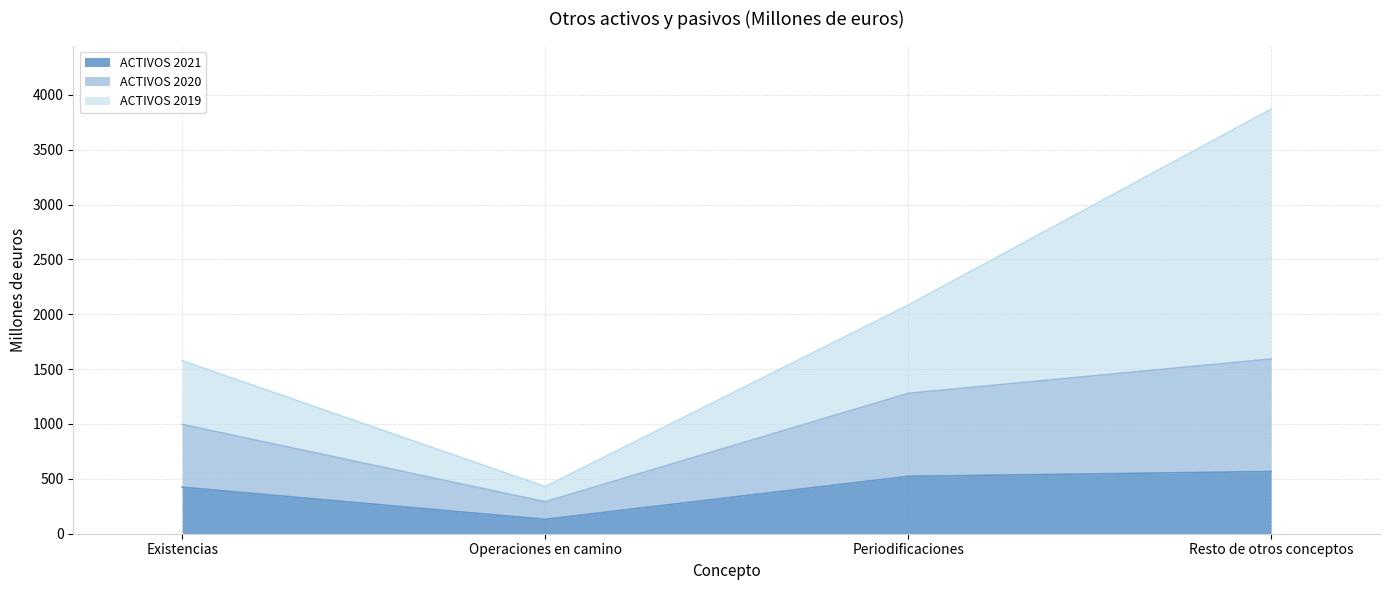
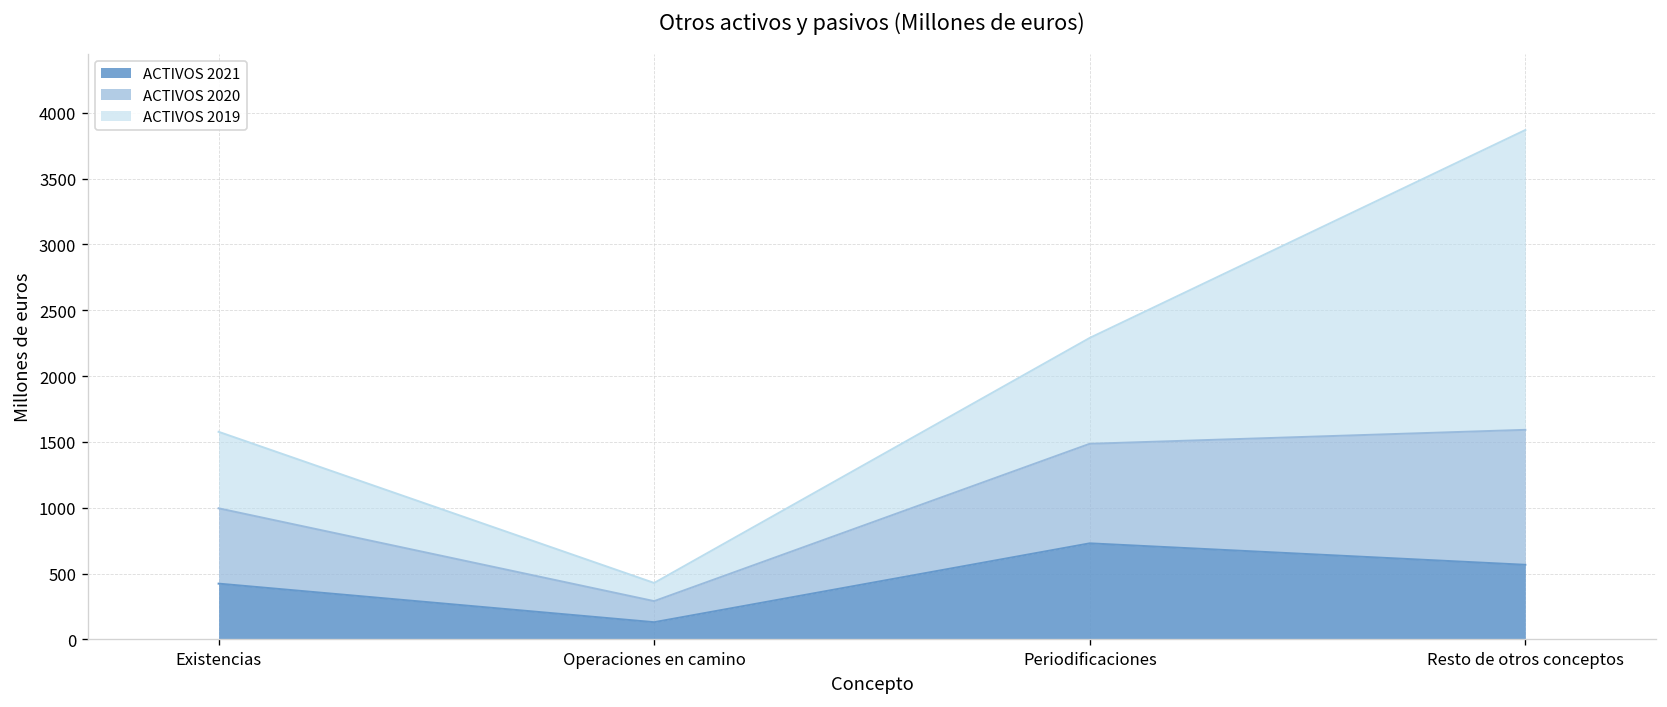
  {
    "ACTIVOS 2021": {
      "Existencias": 420,
      "Operaciones en camino": 130,
-     "Periodificaciones": 520,
+     "Periodificaciones": 730,
      "Resto de otros conceptos": 570
    }
  }
